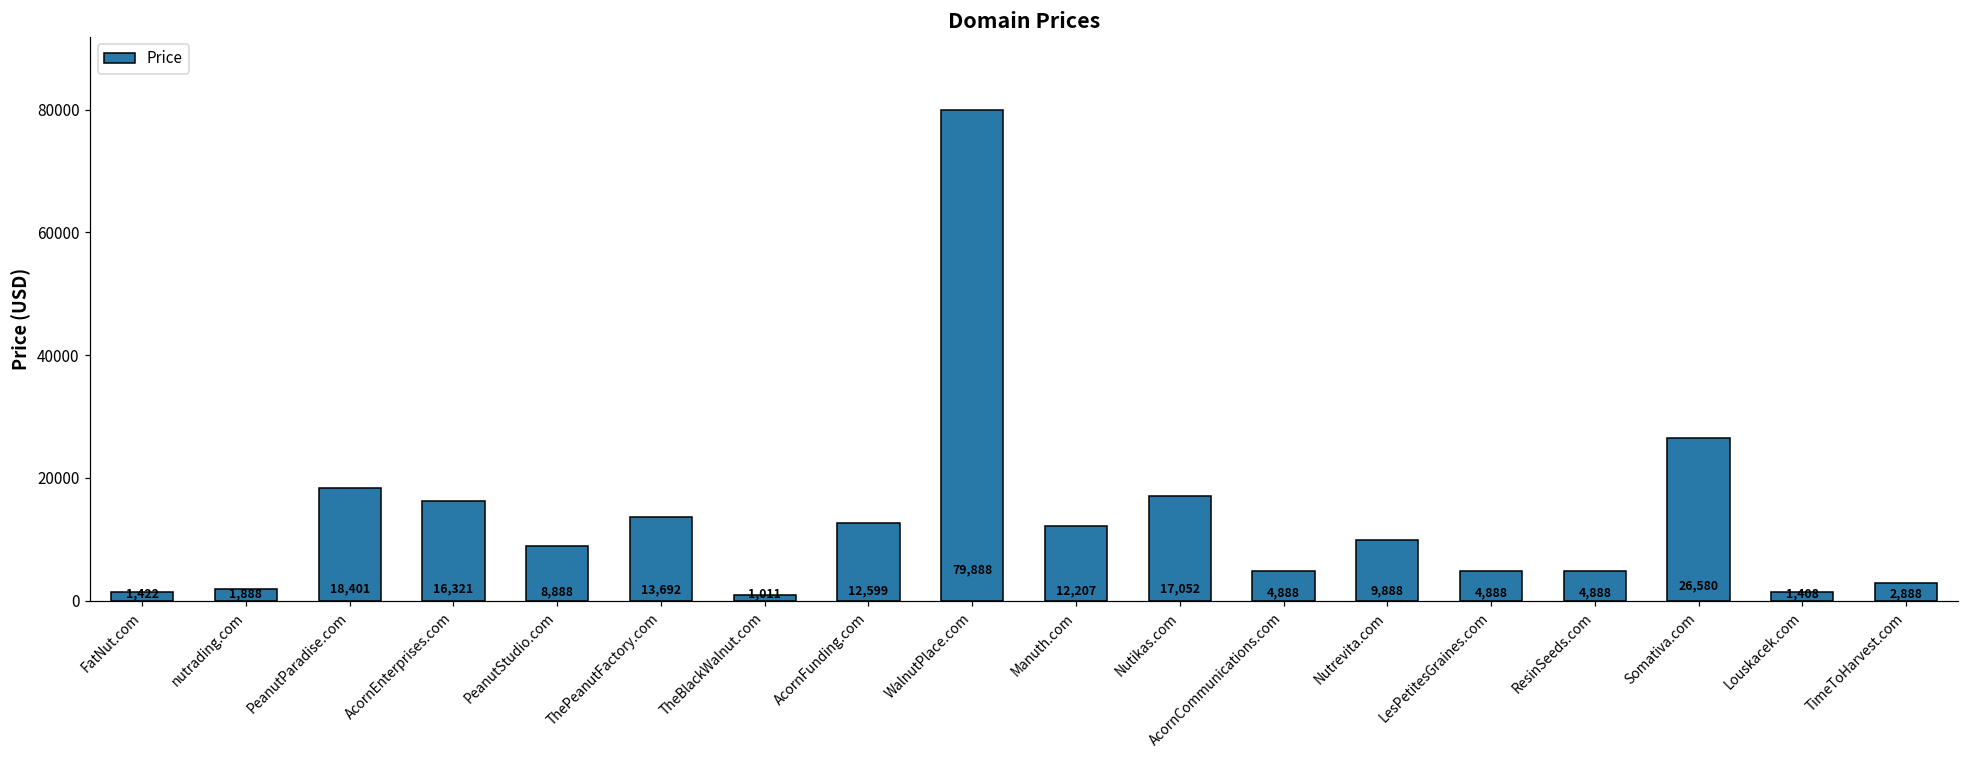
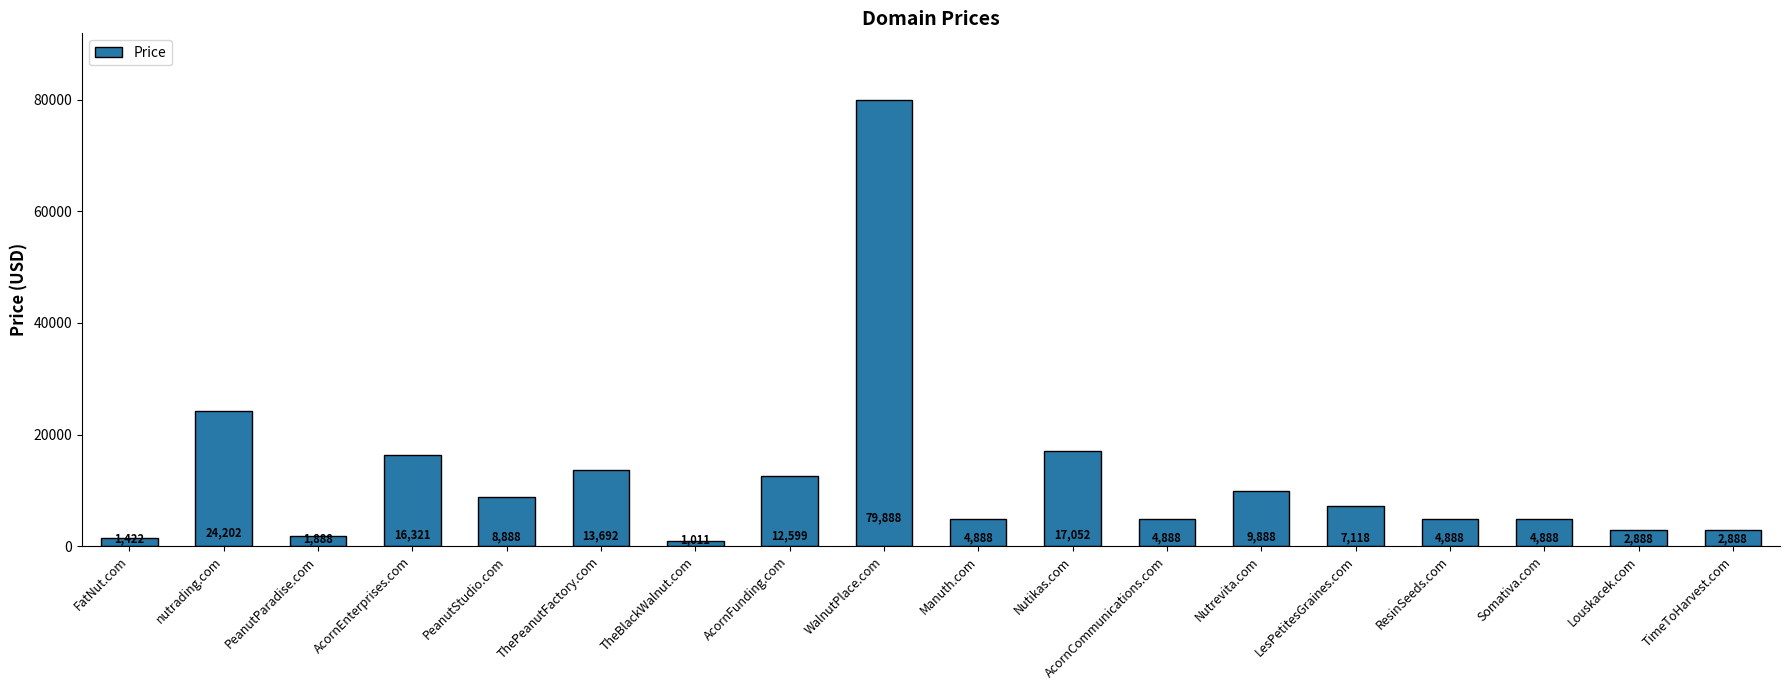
  {
    "FatNut.com": "1,422",
-   "nutrading.com": "1,888",
-   "PeanutParadise.com": "18,401",
+   "nutrading.com": "24,202",
+   "PeanutParadise.com": "1,888",
    "AcornEnterprises.com": "16,321",
    "PeanutStudio.com": "8,888",
    "ThePeanutFactory.com": "13,692",
    "TheBlackWalnut.com": "1,011",
    "AcornFunding.com": "12,599",
    "WalnutPlace.com": "79,888",
-   "Manuth.com": "12,207",
+   "Manuth.com": "4,888",
    "Nutikas.com": "17,052",
    "AcornCommunications.com": "4,888",
    "Nutrevita.com": "9,888",
-   "LesPetitesGraines.com": "4,888",
+   "LesPetitesGraines.com": "7,118",
    "ResinSeeds.com": "4,888",
-   "Somativa.com": "26,580",
-   "Louskacek.com": "1,408",
+   "Somativa.com": "4,888",
+   "Louskacek.com": "2,888",
    "TimeToHarvest.com": "2,888"
  }
